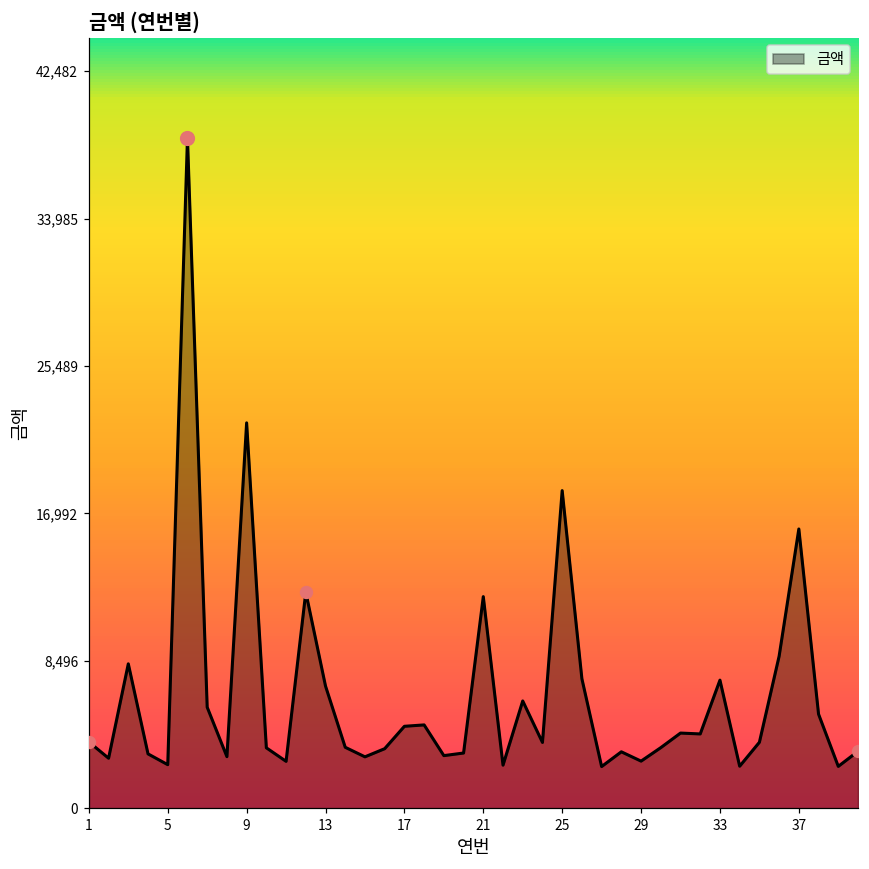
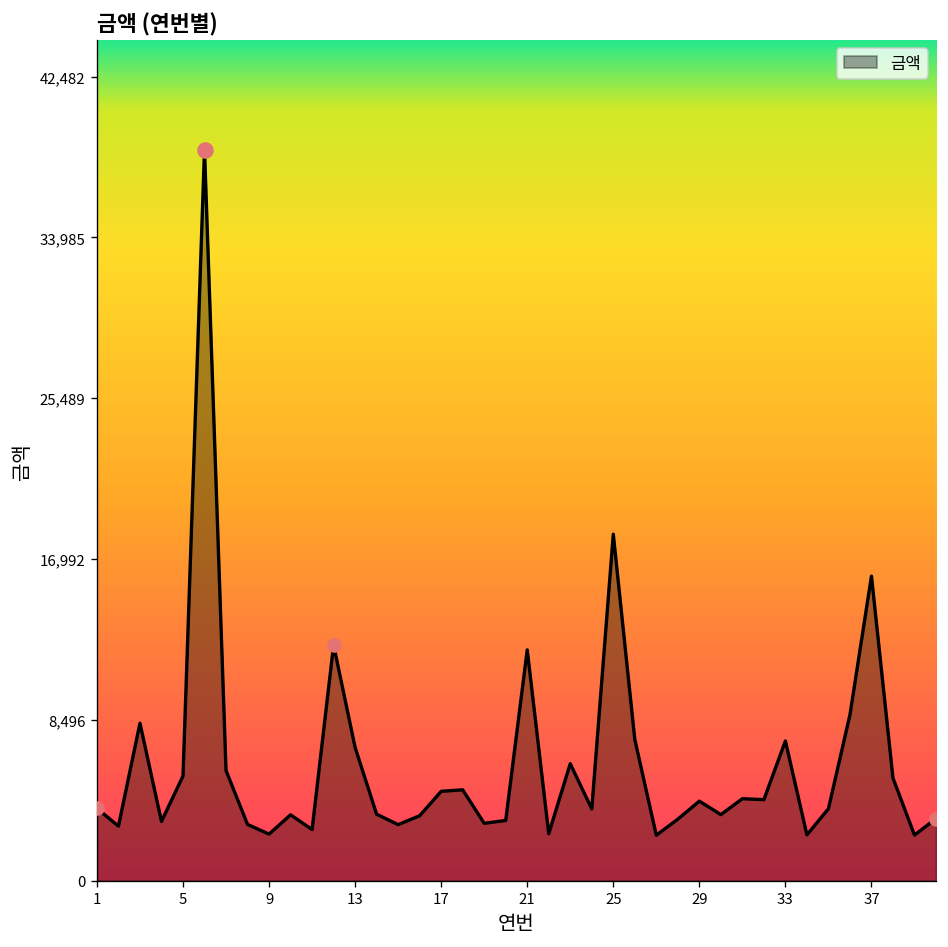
  {
    "금액": {
-     "5": "2,500",
-     "9": "22,200",
+     "5": "5,500",
+     "9": "2,500",
      "13": "7,000",
      "17": "4,700",
      "21": "12,200",
      "25": "18,300",
-     "29": "2,700",
+     "29": "4,200",
      "33": "7,400",
      "37": "16,100"
    }
  }
